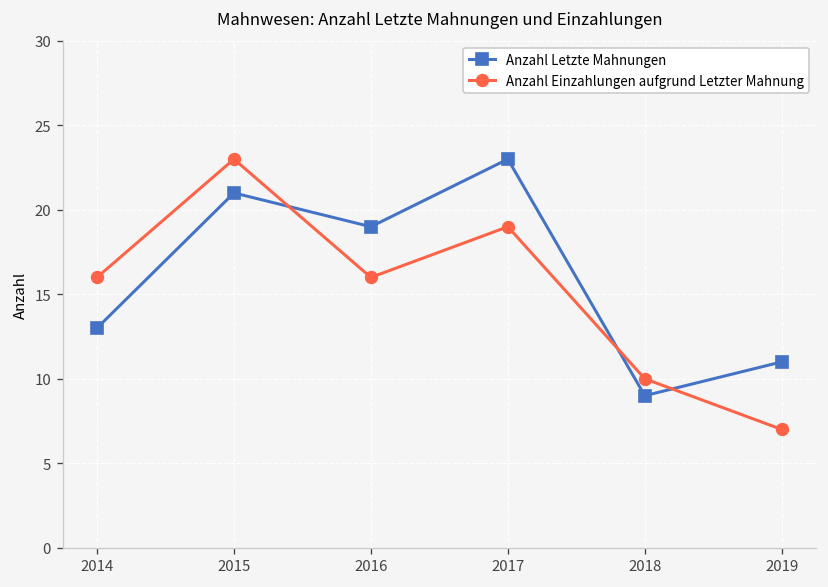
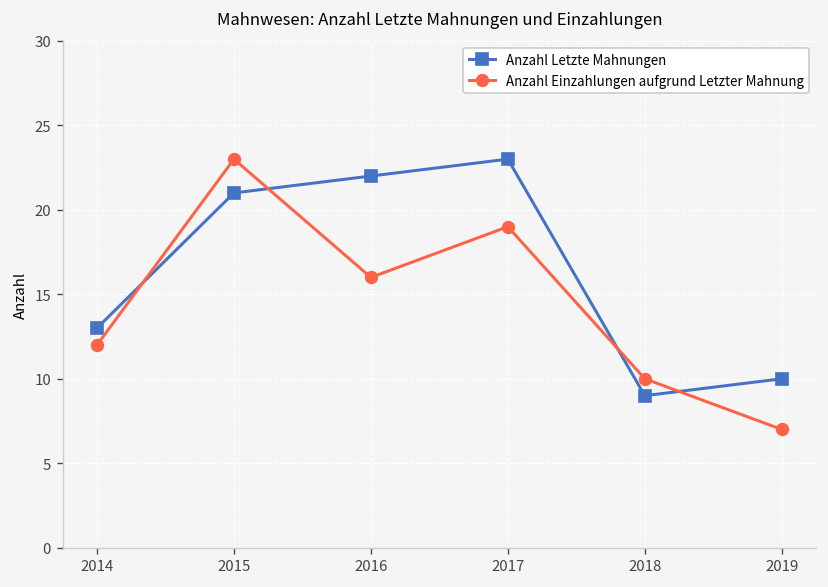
  {
    "Anzahl Letzte Mahnungen": {
      "2014": 13,
      "2015": 21,
-     "2016": 19,
+     "2016": 22,
      "2017": 23,
      "2018": 9,
-     "2019": 11
+     "2019": 10
    },
    "Anzahl Einzahlungen aufgrund Letzter Mahnung": {
-     "2014": 16,
+     "2014": 12,
      "2015": 23,
      "2016": 16,
      "2017": 19,
      "2018": 10,
      "2019": 7
    }
  }
